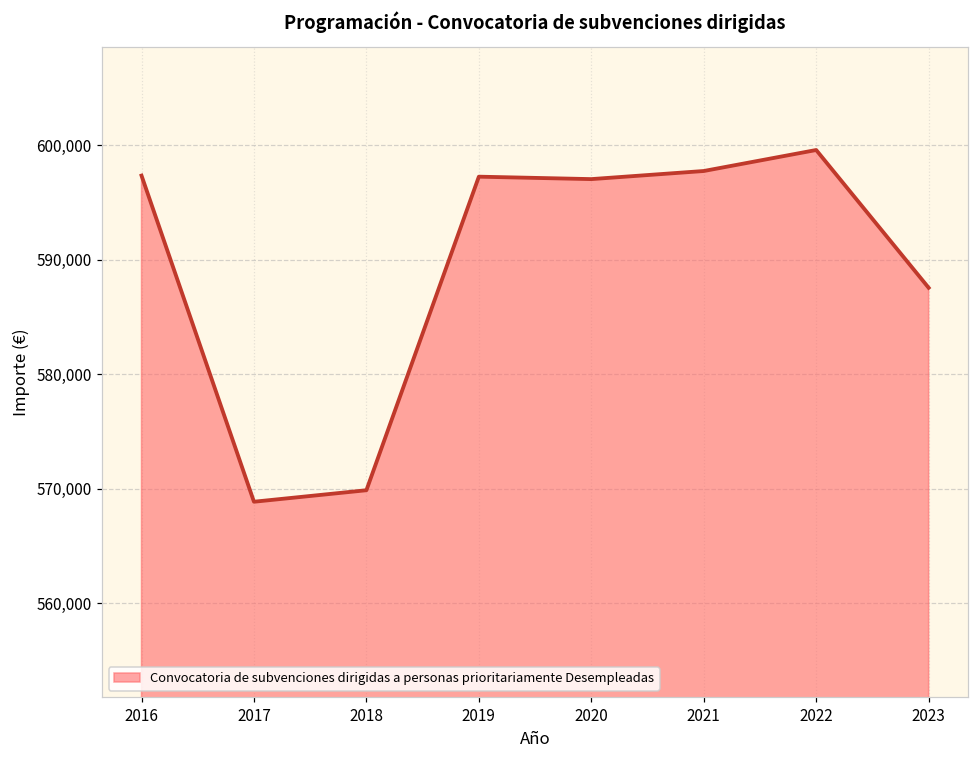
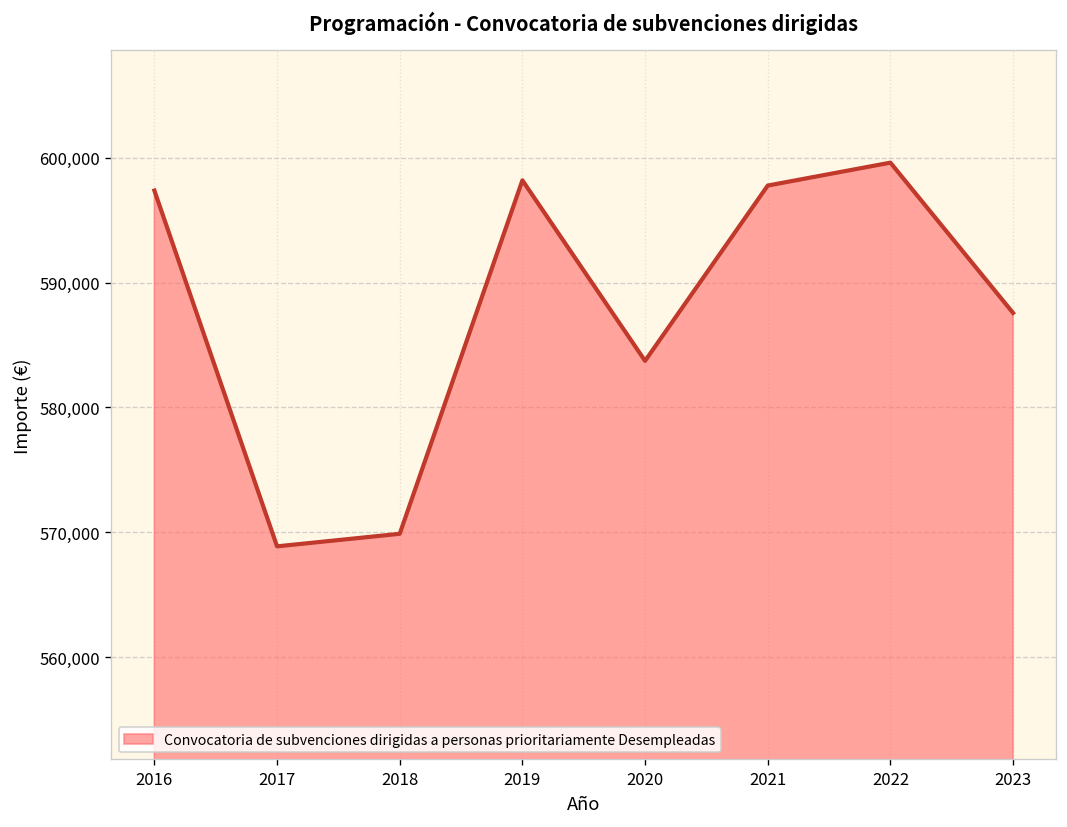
  {
    "2016": "597,400",
    "2017": "568,900",
    "2018": "569,900",
-   "2019": "597,300",
-   "2020": "597,100",
+   "2019": "598,200",
+   "2020": "583,700",
    "2021": "597,800",
    "2022": "599,600",
    "2023": "587,600"
  }
